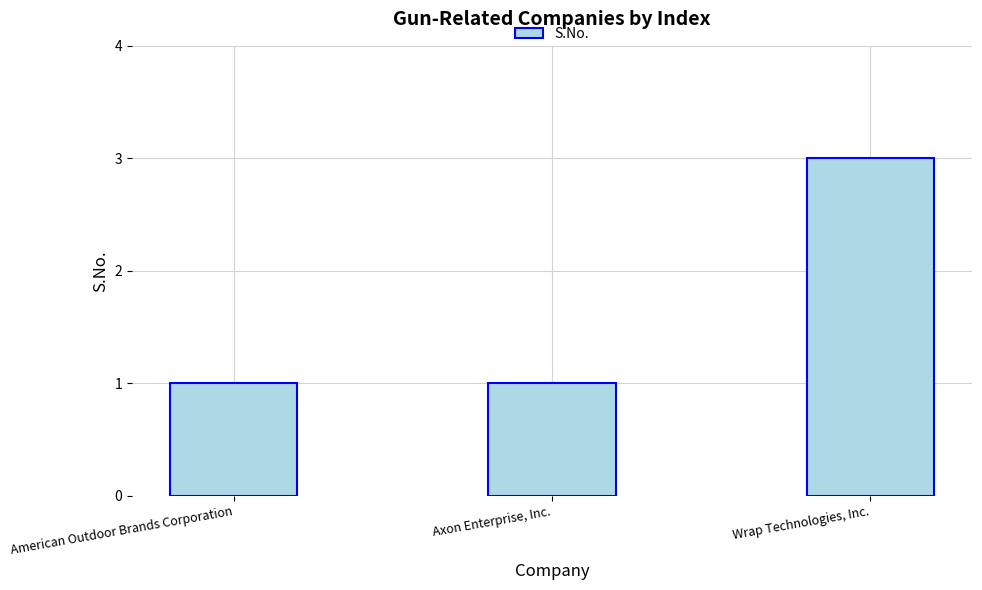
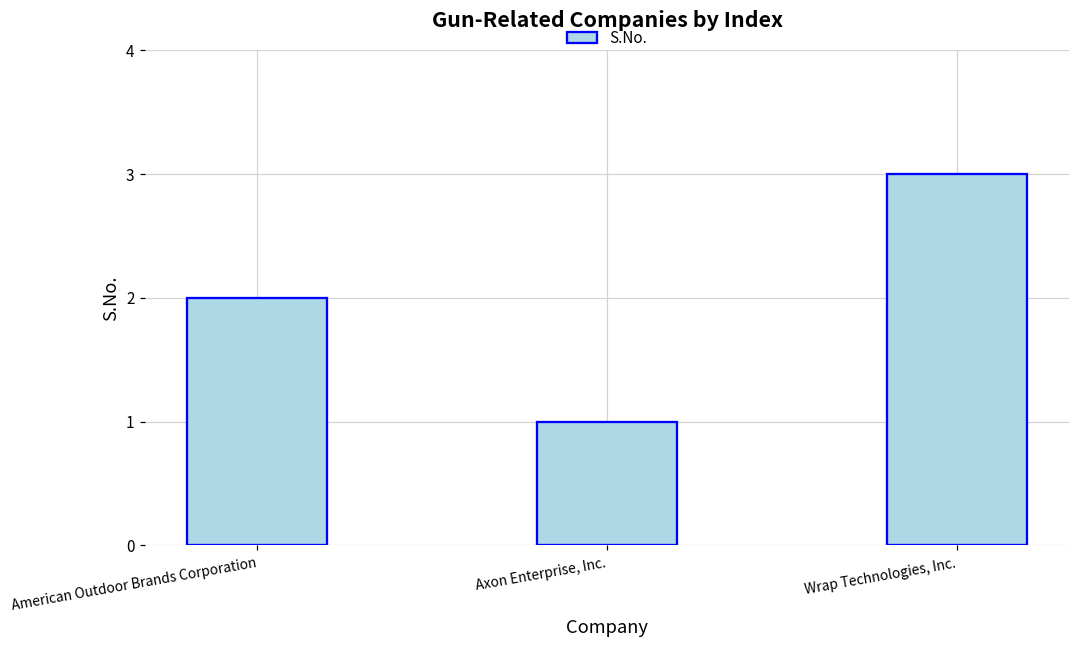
  {
-   "American Outdoor Brands Corporation": 1,
+   "American Outdoor Brands Corporation": 2,
    "Axon Enterprise, Inc.": 1,
    "Wrap Technologies, Inc.": 3
  }
